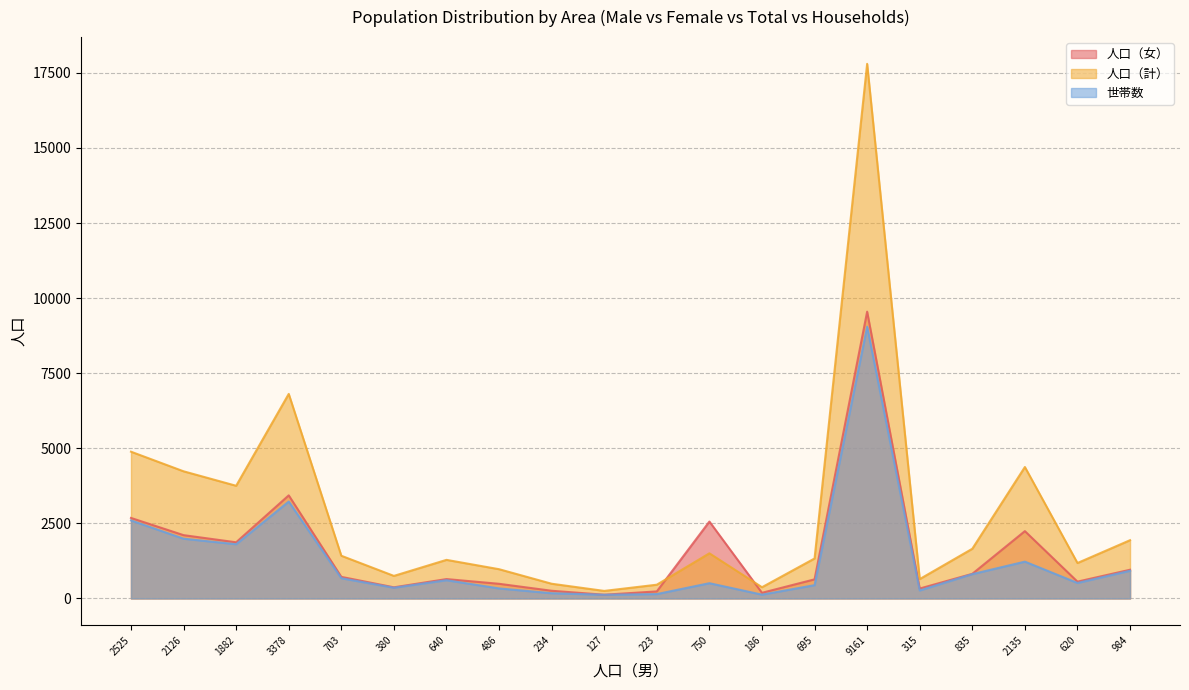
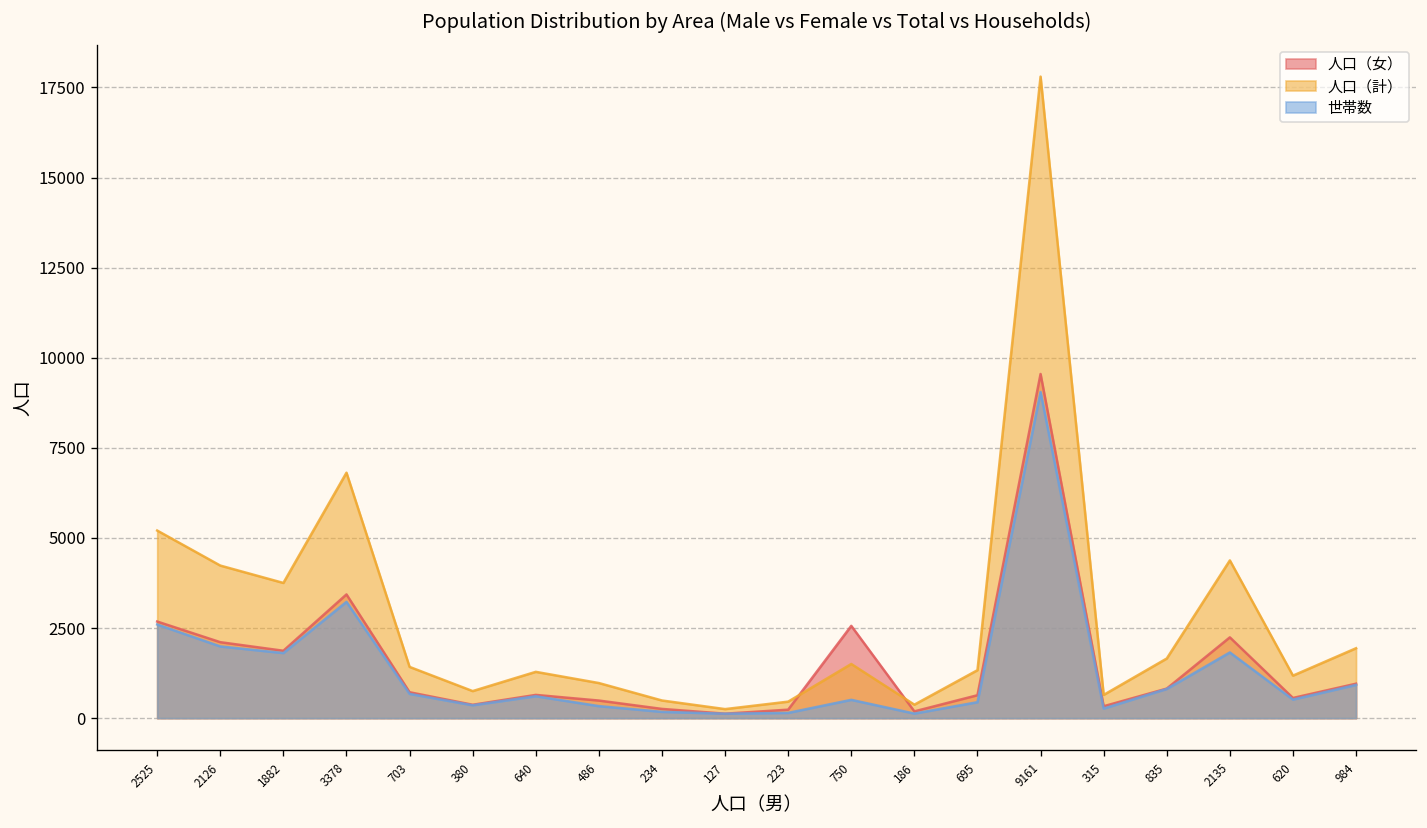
  {
    "人口（女）": {
      "2126": 2100,
      "3378": 3400,
      "486": 500,
      "223": 200,
      "750": 2600,
      "695": 600,
      "9161": 9600,
      "2135": 2200
    },
    "人口（計）": {
-     "2525": 4900,
+     "2525": 5200,
      "2126": 4200,
      "1882": 3800,
      "3378": 6800,
      "703": 1400,
      "380": 800,
      "640": 1300,
      "486": 1000,
      "234": 500,
      "127": 300,
      "223": 500,
      "750": 1500,
      "186": 400,
      "695": 1300,
      "9161": 17800,
      "315": 600,
      "835": 1700,
      "2135": 4400,
      "620": 1200,
      "984": 1900
    },
    "世帯数": {
      "2126": 2000,
      "3378": 3200,
      "486": 300,
      "223": 100,
      "750": 500,
      "695": 400,
      "9161": 9000,
-     "2135": 1200
+     "2135": 1800
    }
  }
